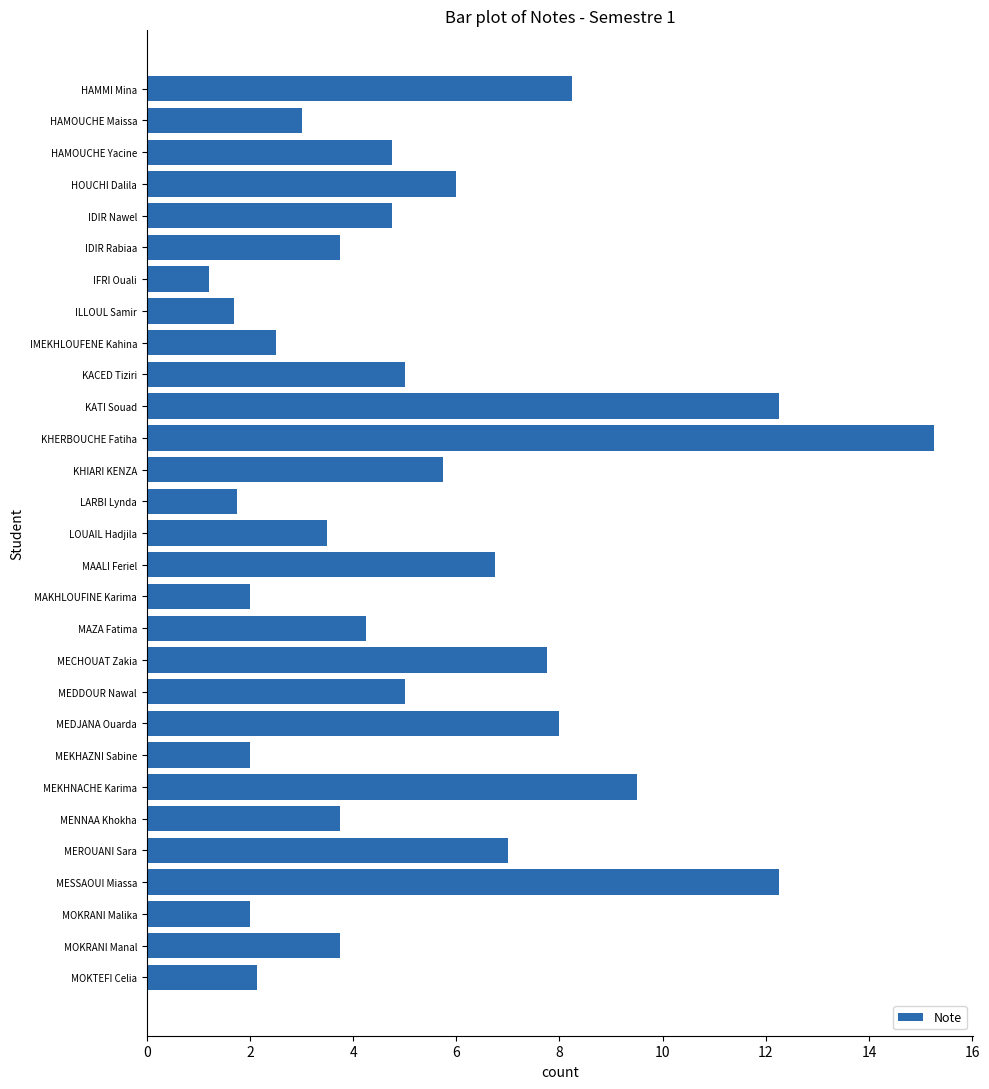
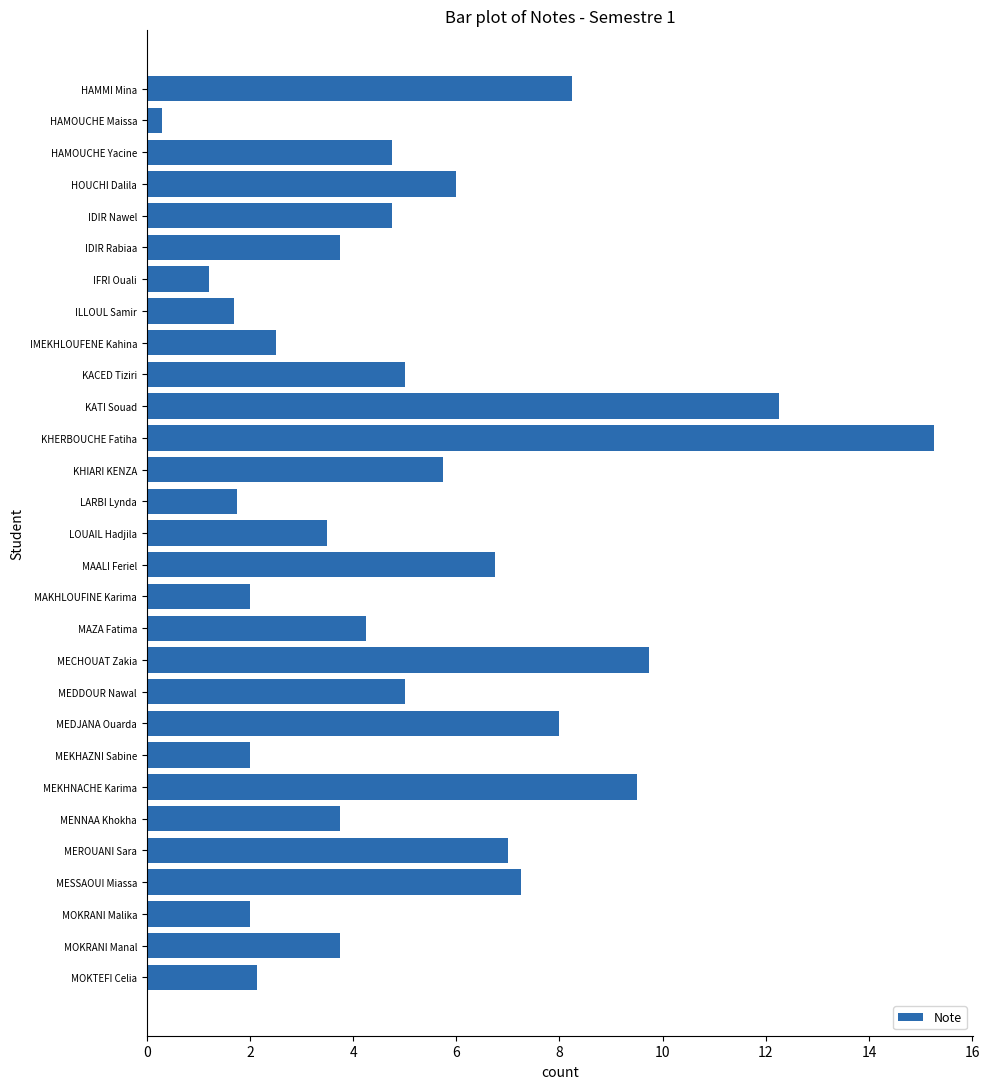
  {
    "HAMMI Mina": 8.3,
-   "HAMOUCHE Maissa": 3.0,
+   "HAMOUCHE Maissa": 0.3,
    "HAMOUCHE Yacine": 4.8,
    "HOUCHI Dalila": 6.0,
    "IDIR Nawel": 4.8,
    "IDIR Rabiaa": 3.8,
    "IFRI Ouali": 1.2,
    "ILLOUL Samir": 1.7,
    "IMEKHLOUFENE Kahina": 2.5,
    "KACED Tiziri": 5.0,
    "KATI Souad": 12.3,
    "KHERBOUCHE Fatiha": 15.3,
    "KHIARI KENZA": 5.8,
    "LARBI Lynda": 1.8,
    "LOUAIL Hadjila": 3.5,
    "MAALI Feriel": 6.8,
    "MAKHLOUFINE Karima": 2.0,
    "MAZA Fatima": 4.3,
-   "MECHOUAT Zakia": 7.8,
+   "MECHOUAT Zakia": 9.7,
    "MEDDOUR Nawal": 5.0,
    "MEDJANA Ouarda": 8.0,
    "MEKHAZNI Sabine": 2.0,
    "MEKHNACHE Karima": 9.5,
    "MENNAA Khokha": 3.8,
    "MEROUANI Sara": 7.0,
-   "MESSAOUI Miassa": 12.3,
+   "MESSAOUI Miassa": 7.3,
    "MOKRANI Malika": 2.0,
    "MOKRANI Manal": 3.8,
    "MOKTEFI Celia": 2.1
  }
